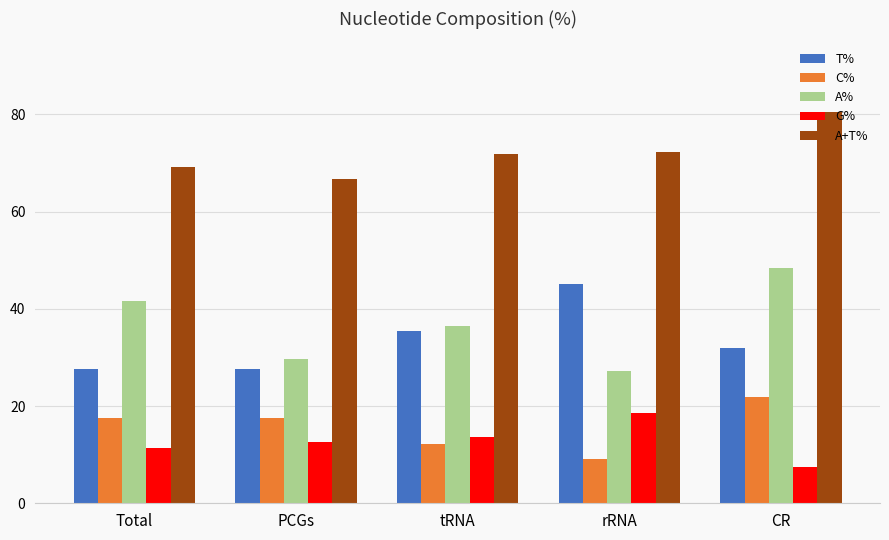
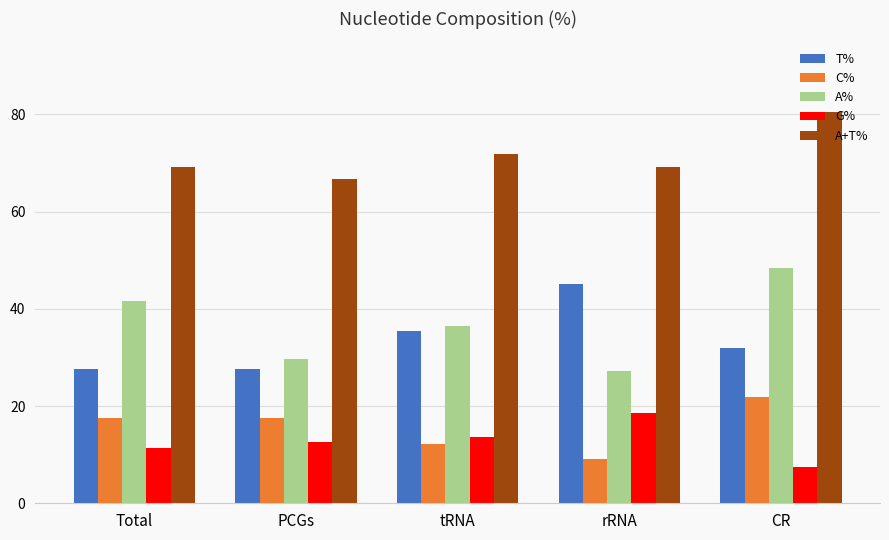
  {
    "T%": {
      "Total": 28,
      "PCGs": 28,
      "tRNA": 35,
      "rRNA": 45,
      "CR": 32
    },
    "C%": {
      "Total": 18,
      "PCGs": 18,
      "tRNA": 12,
      "rRNA": 9,
      "CR": 22
    },
    "A%": {
      "Total": 42,
      "PCGs": 30,
      "tRNA": 36,
      "rRNA": 27,
      "CR": 48
    },
    "G%": {
      "Total": 11,
      "PCGs": 13,
      "tRNA": 14,
      "rRNA": 19,
      "CR": 8
    },
    "A+T%": {
      "Total": 69,
      "PCGs": 67,
      "tRNA": 72,
-     "rRNA": 72,
+     "rRNA": 69,
      "CR": 80
    }
  }
